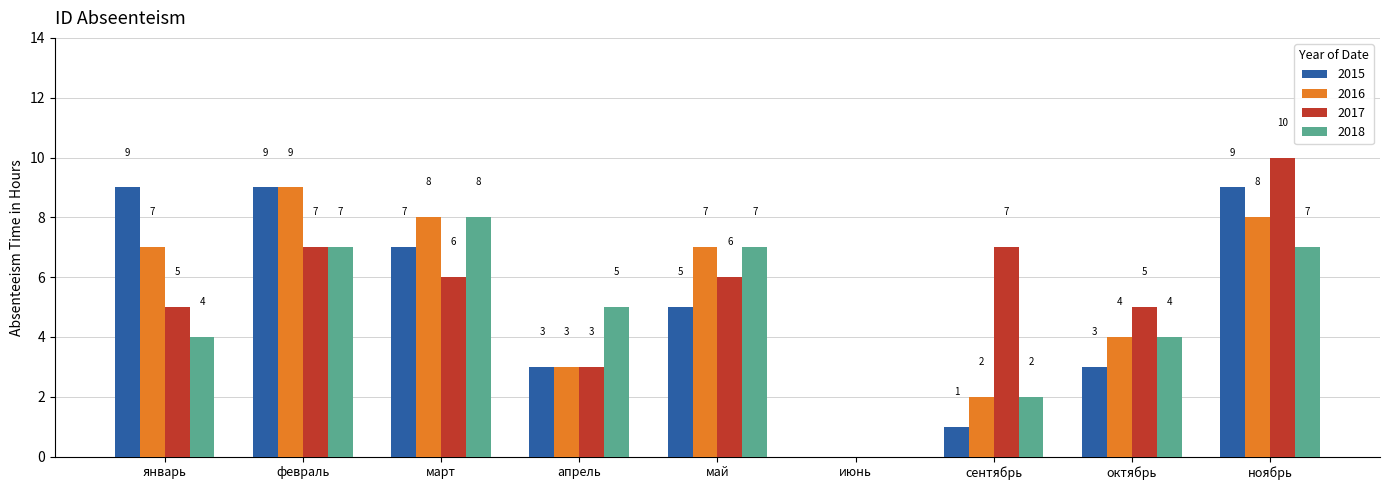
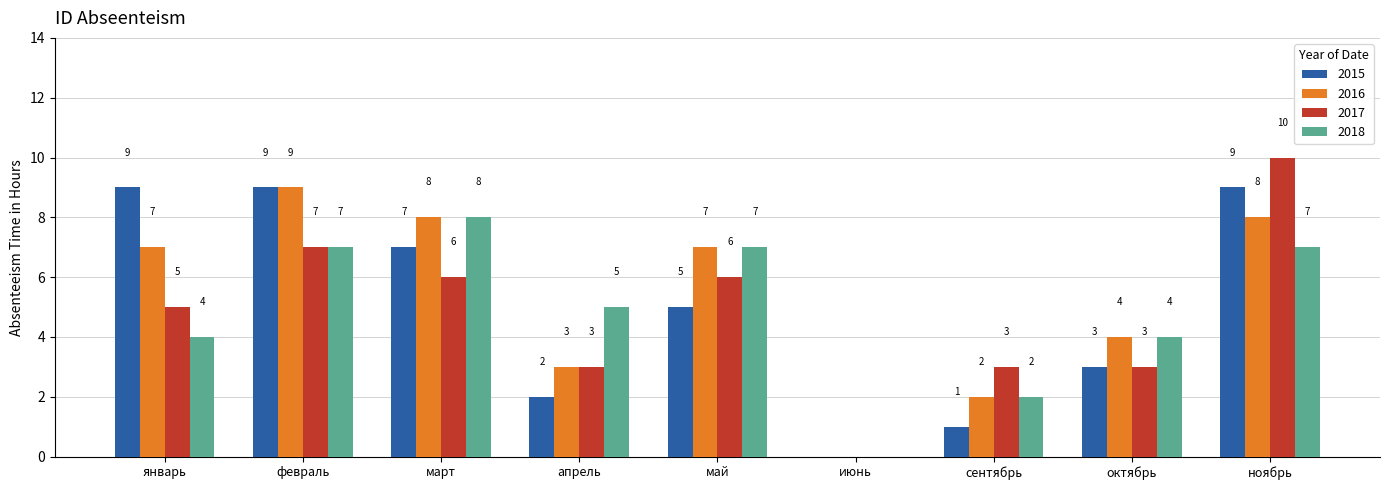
  {
    "2015": {
-     "апрель": 3
+     "апрель": 2
    },
    "2016": {
      "июнь": 0.0
    },
    "2017": {
-     "сентябрь": 7,
-     "октябрь": 5
+     "сентябрь": 3,
+     "октябрь": 3
    },
    "2018": {
      "июнь": 0.0
    }
  }
